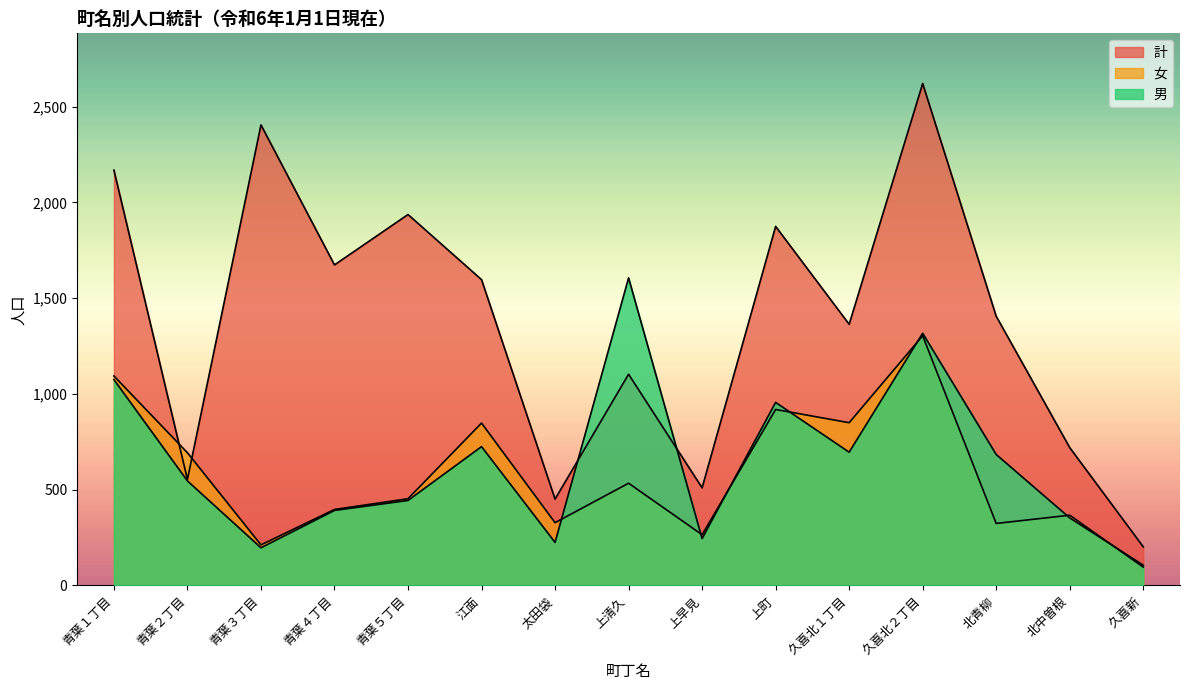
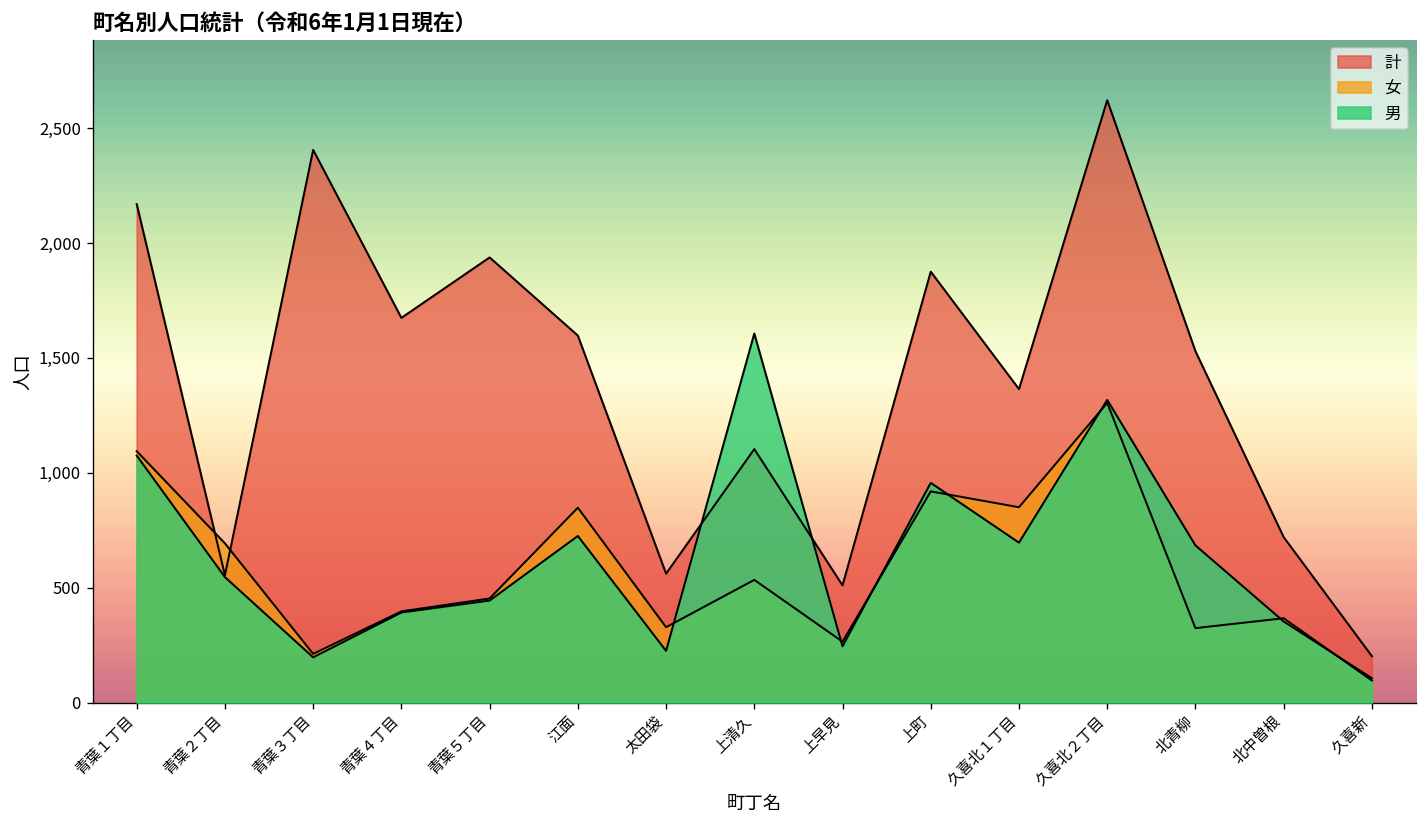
  {
    "計": {
      "青葉１丁目": "2,170",
      "青葉３丁目": "2,410",
      "青葉４丁目": "1,670",
      "青葉５丁目": "1,940",
      "江面": "1,600",
-     "太田袋": "450",
+     "太田袋": "560",
      "上清久": "1,100",
      "上早見": "510",
      "上町": "1,880",
      "久喜北１丁目": "1,360",
      "久喜北２丁目": "2,620",
-     "北青柳": "1,410",
+     "北青柳": "1,530",
      "北中曽根": "720",
      "久喜新": "200"
    },
    "女": {
      "青葉１丁目": "1,090",
      "青葉２丁目": "690",
      "青葉３丁目": "210",
      "江面": "850",
      "太田袋": "330",
      "上清久": "530",
      "上早見": "270",
      "上町": "920",
      "久喜北１丁目": "850",
      "北青柳": "320",
      "北中曽根": "370"
    },
    "男": {
      "青葉１丁目": "1,080",
      "青葉３丁目": "200",
      "江面": "730",
      "太田袋": "230",
      "上清久": "1,610",
      "上早見": "250",
      "上町": "960",
      "久喜北１丁目": "700",
      "北青柳": "680",
      "北中曽根": "350"
    }
  }
